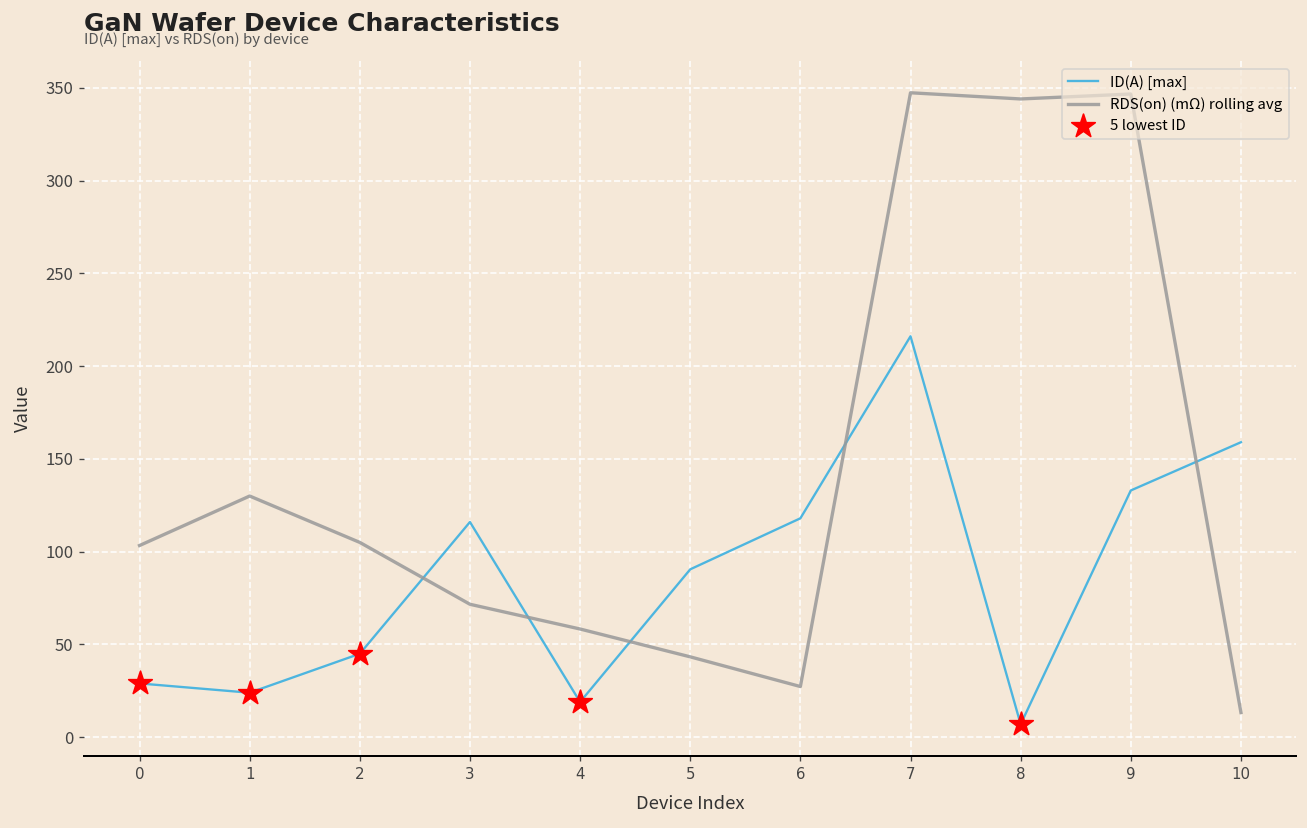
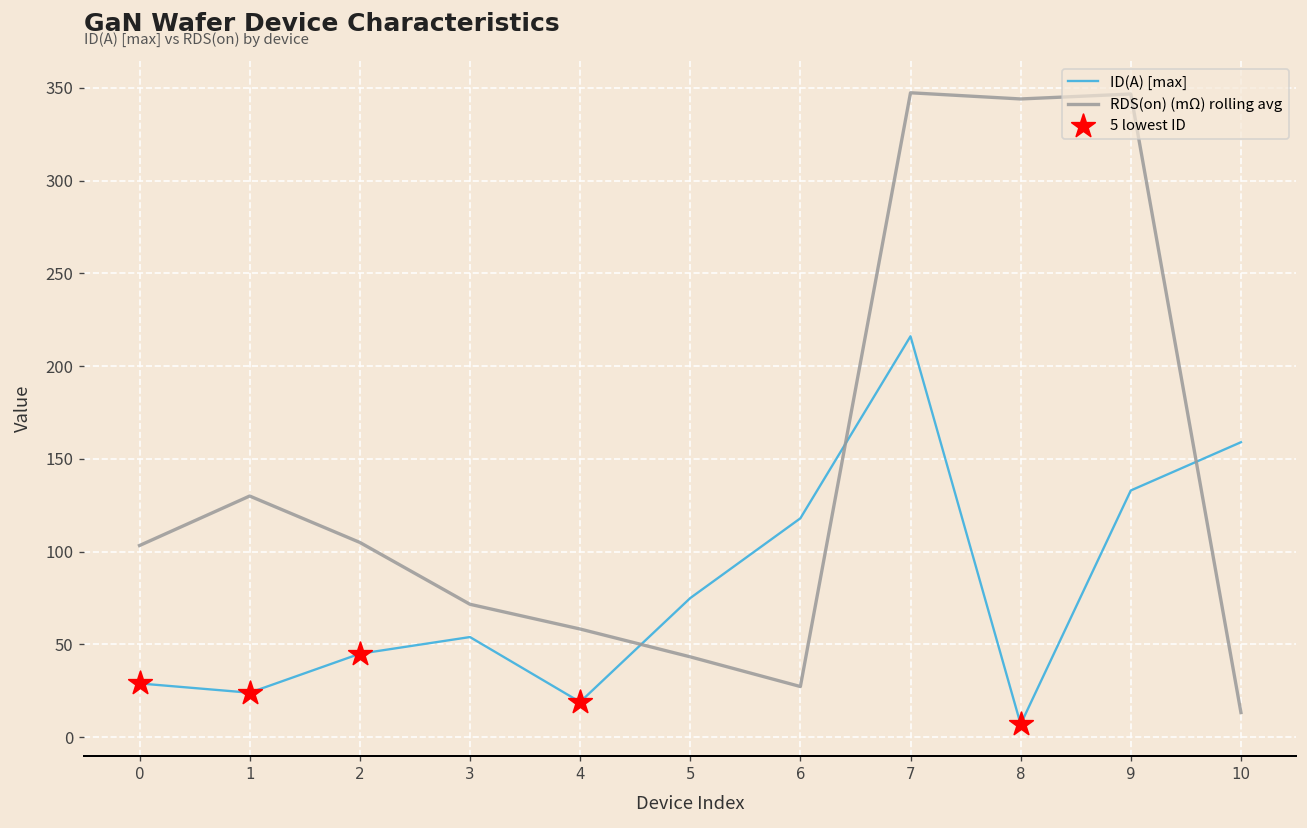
  {
    "ID(A) [max]": {
-     "3": 116,
-     "5": 91,
+     "3": 54,
+     "5": 75,
      "6": 118,
      "7": 216,
      "9": 133,
      "10": 159
    },
    "RDS(on) (mΩ) rolling avg": {
      "0": 103,
      "1": 130,
      "2": 105,
      "3": 72,
      "4": 58,
      "5": 43,
      "6": 27,
      "7": 347,
      "8": 344,
      "10": 13
    }
  }
